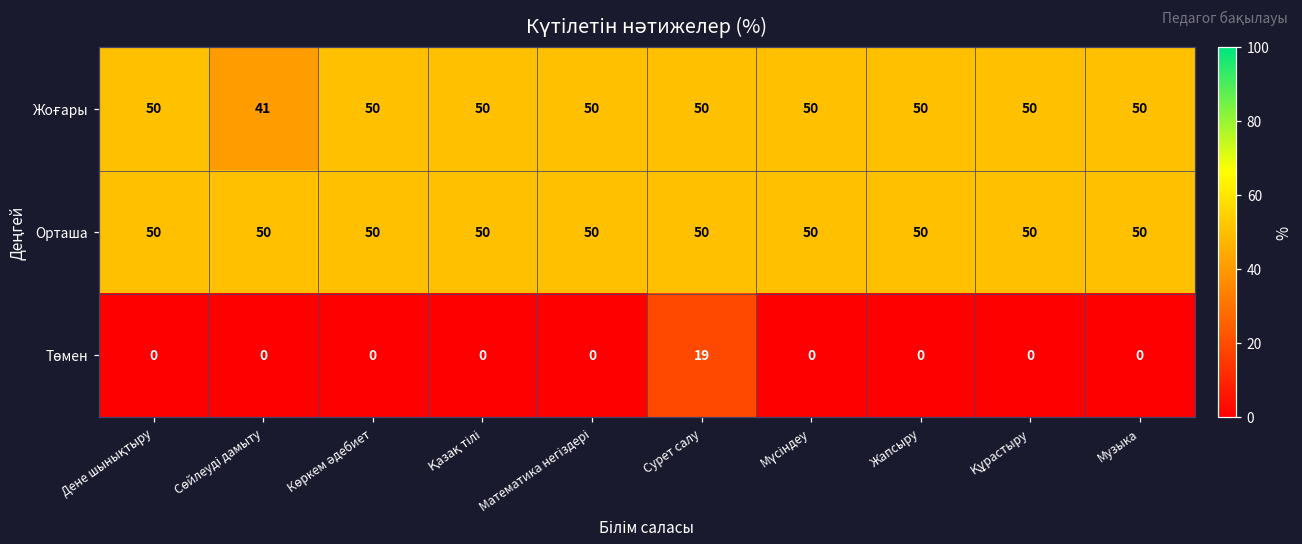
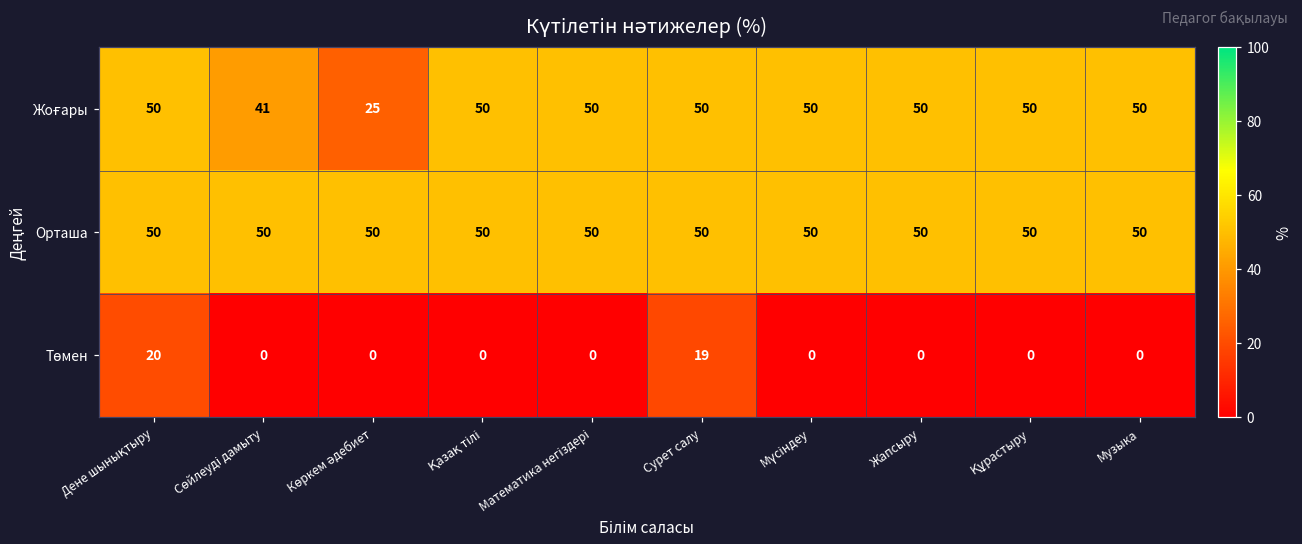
  {
    "Жоғары": {
      "Дене шынықтыру": 50,
      "Сөйлеуді дамыту": 41,
-     "Көркем әдебиет": 50,
+     "Көркем әдебиет": 25,
      "Қазақ тілі": 50,
      "Математика негіздері": 50,
      "Сурет салу": 50,
      "Мүсіндеу": 50,
      "Жапсыру": 50,
      "Құрастыру": 50,
      "Музыка": 50
    },
    "Орташа": {
      "Дене шынықтыру": 50,
      "Сөйлеуді дамыту": 50,
      "Көркем әдебиет": 50,
      "Қазақ тілі": 50,
      "Математика негіздері": 50,
      "Сурет салу": 50,
      "Мүсіндеу": 50,
      "Жапсыру": 50,
      "Құрастыру": 50,
      "Музыка": 50
    },
    "Төмен": {
-     "Дене шынықтыру": 0,
+     "Дене шынықтыру": 20,
      "Сөйлеуді дамыту": 0,
      "Көркем әдебиет": 0,
      "Қазақ тілі": 0,
      "Математика негіздері": 0,
      "Сурет салу": 19,
      "Мүсіндеу": 0,
      "Жапсыру": 0,
      "Құрастыру": 0,
      "Музыка": 0
    }
  }
